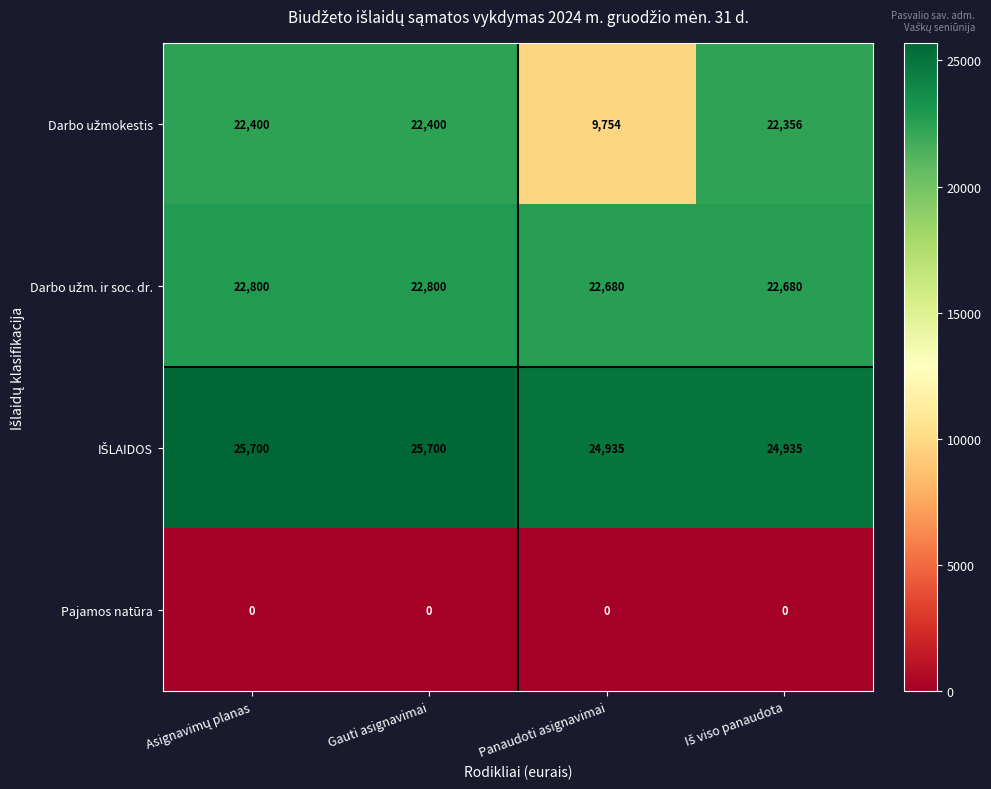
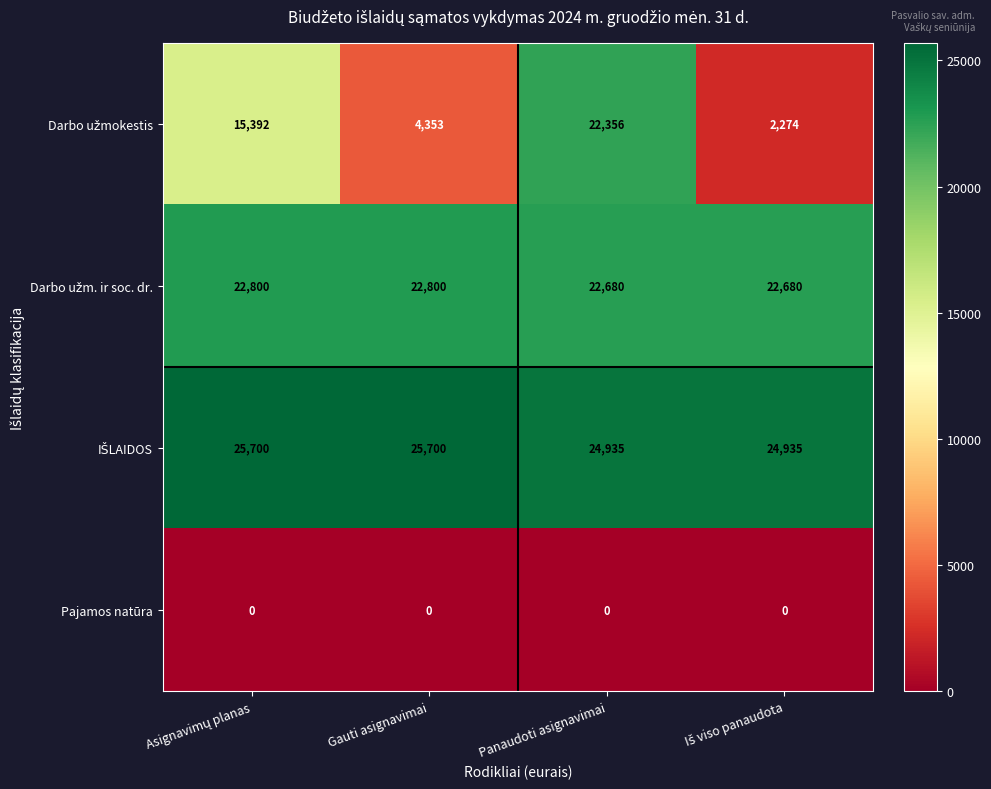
  {
    "Darbo užmokestis": {
-     "Asignavimų planas": "22,400",
-     "Gauti asignavimai": "22,400",
-     "Panaudoti asignavimai": "9,754",
-     "Iš viso panaudota": "22,356"
+     "Asignavimų planas": "15,392",
+     "Gauti asignavimai": "4,353",
+     "Panaudoti asignavimai": "22,356",
+     "Iš viso panaudota": "2,274"
    },
    "Darbo užm. ir soc. dr.": {
      "Asignavimų planas": "22,800",
      "Gauti asignavimai": "22,800",
      "Panaudoti asignavimai": "22,680",
      "Iš viso panaudota": "22,680"
    },
    "IŠLAIDOS": {
      "Asignavimų planas": "25,700",
      "Gauti asignavimai": "25,700",
      "Panaudoti asignavimai": "24,935",
      "Iš viso panaudota": "24,935"
    },
    "Pajamos natūra": {
      "Asignavimų planas": "0",
      "Gauti asignavimai": "0",
      "Panaudoti asignavimai": "0",
      "Iš viso panaudota": "0"
    }
  }
